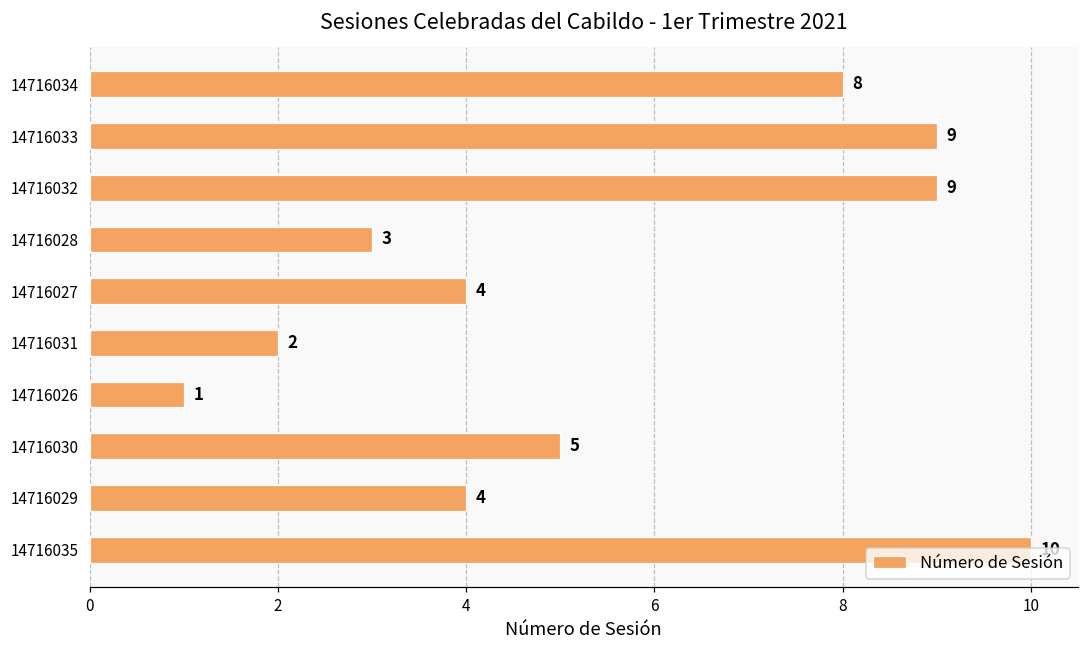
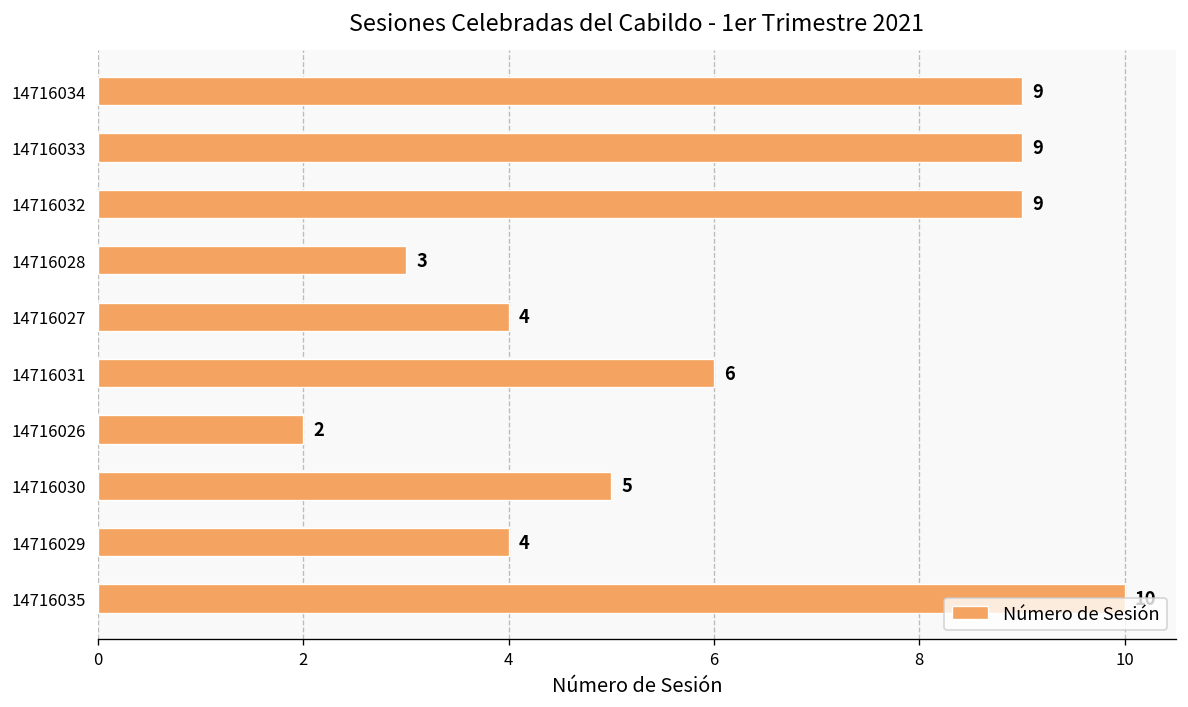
  {
-   "14716034": 8,
+   "14716034": 9,
    "14716033": 9,
    "14716032": 9,
    "14716028": 3,
    "14716027": 4,
-   "14716031": 2,
-   "14716026": 1,
+   "14716031": 6,
+   "14716026": 2,
    "14716030": 5,
    "14716029": 4
  }
